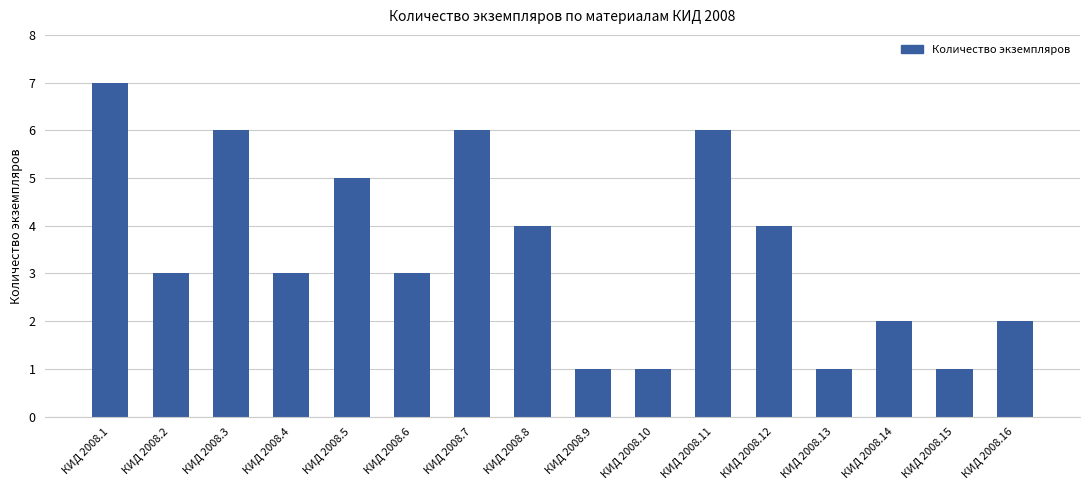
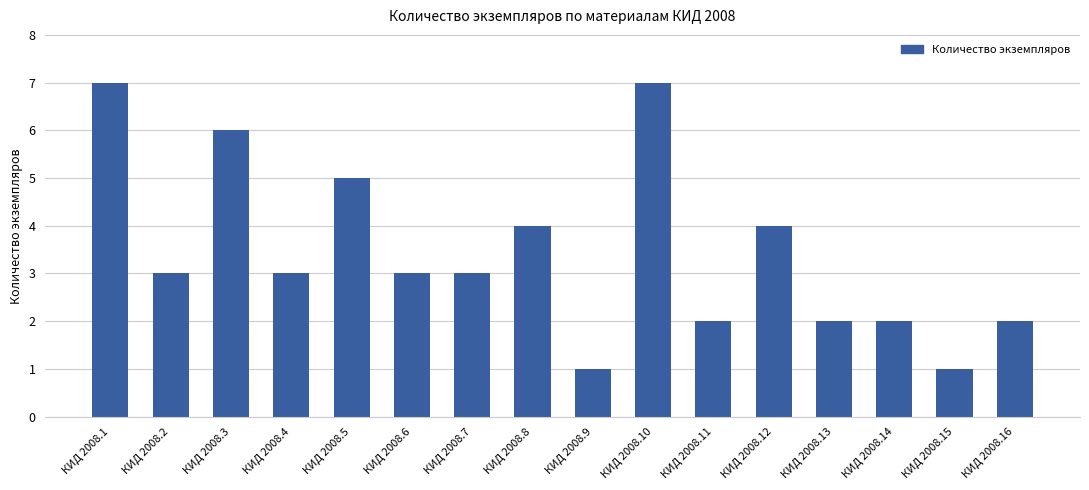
  {
    "КИД 2008.1": 7,
    "КИД 2008.2": 3,
    "КИД 2008.3": 6,
    "КИД 2008.4": 3,
    "КИД 2008.5": 5,
    "КИД 2008.6": 3,
-   "КИД 2008.7": 6,
+   "КИД 2008.7": 3,
    "КИД 2008.8": 4,
    "КИД 2008.9": 1,
-   "КИД 2008.10": 1,
-   "КИД 2008.11": 6,
+   "КИД 2008.10": 7,
+   "КИД 2008.11": 2,
    "КИД 2008.12": 4,
-   "КИД 2008.13": 1,
+   "КИД 2008.13": 2,
    "КИД 2008.14": 2,
    "КИД 2008.15": 1,
    "КИД 2008.16": 2
  }
